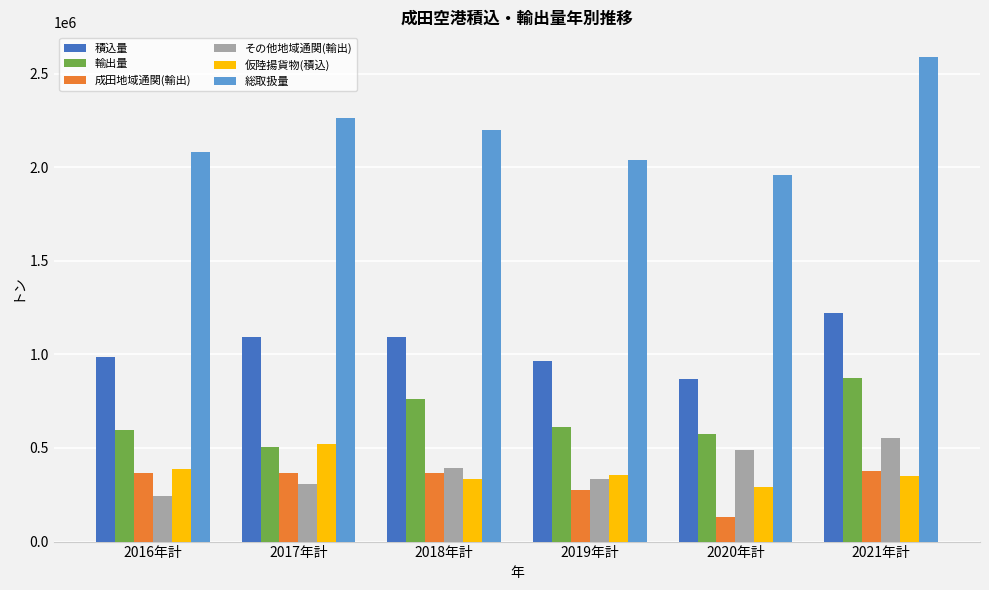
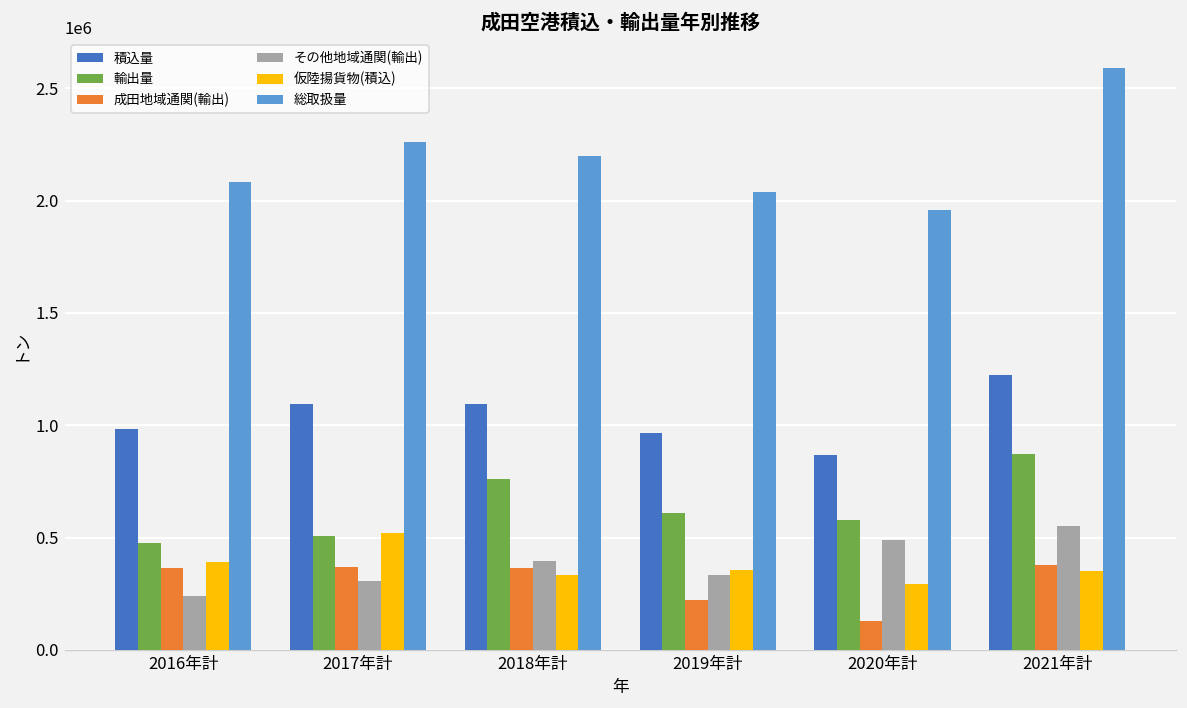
  {
    "輸出量": {
-     "2016年計": 600000,
+     "2016年計": 480000,
      "2017年計": 510000,
      "2018年計": 760000,
      "2019年計": 610000,
      "2020年計": 580000,
      "2021年計": 870000
    },
    "成田地域通関(輸出)": {
      "2016年計": 370000,
      "2017年計": 370000,
      "2018年計": 370000,
-     "2019年計": 280000,
+     "2019年計": 220000,
      "2020年計": 130000,
      "2021年計": 380000
    },
    "その他地域通関(輸出)": {
      "2016年計": 240000,
      "2017年計": 310000,
      "2018年計": 390000,
      "2019年計": 330000,
      "2020年計": 490000,
      "2021年計": 550000
    },
    "仮陸揚貨物(積込)": {
      "2016年計": 390000,
      "2017年計": 520000,
      "2018年計": 330000,
      "2019年計": 360000,
      "2020年計": 290000,
      "2021年計": 350000
    }
  }
